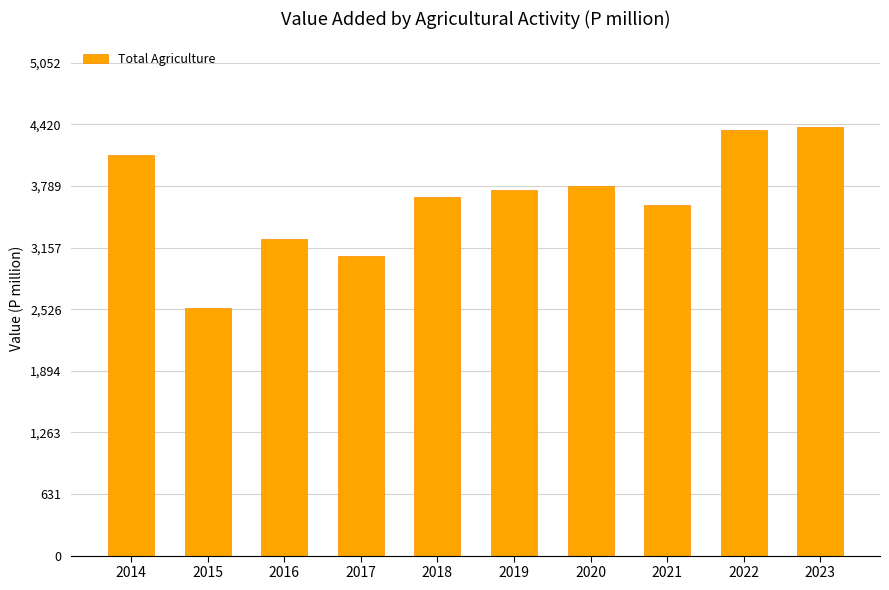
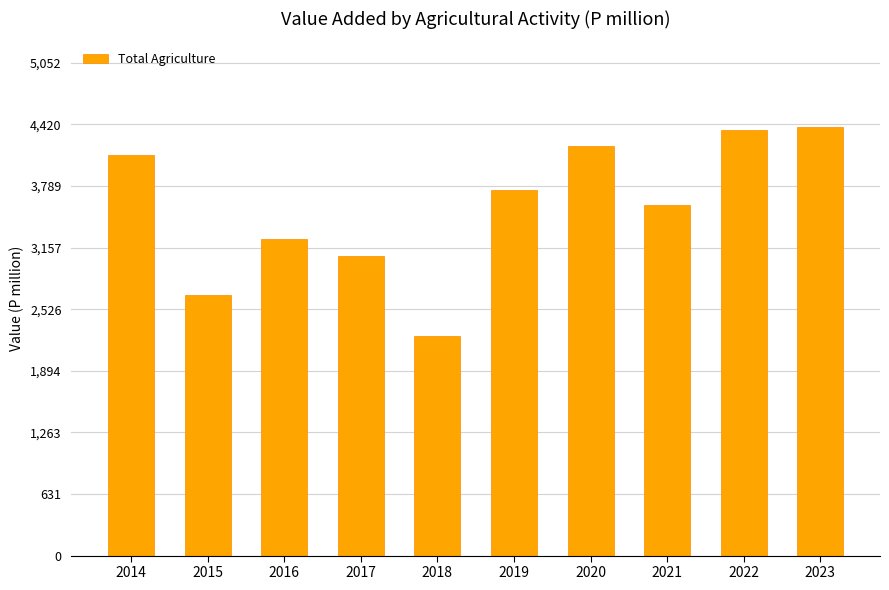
  {
    "2014": "4,100",
-   "2015": "2,500",
+   "2015": "2,700",
    "2016": "3,200",
    "2017": "3,100",
-   "2018": "3,700",
+   "2018": "2,300",
    "2019": "3,700",
-   "2020": "3,800",
+   "2020": "4,200",
    "2021": "3,600",
    "2022": "4,400",
    "2023": "4,400"
  }
